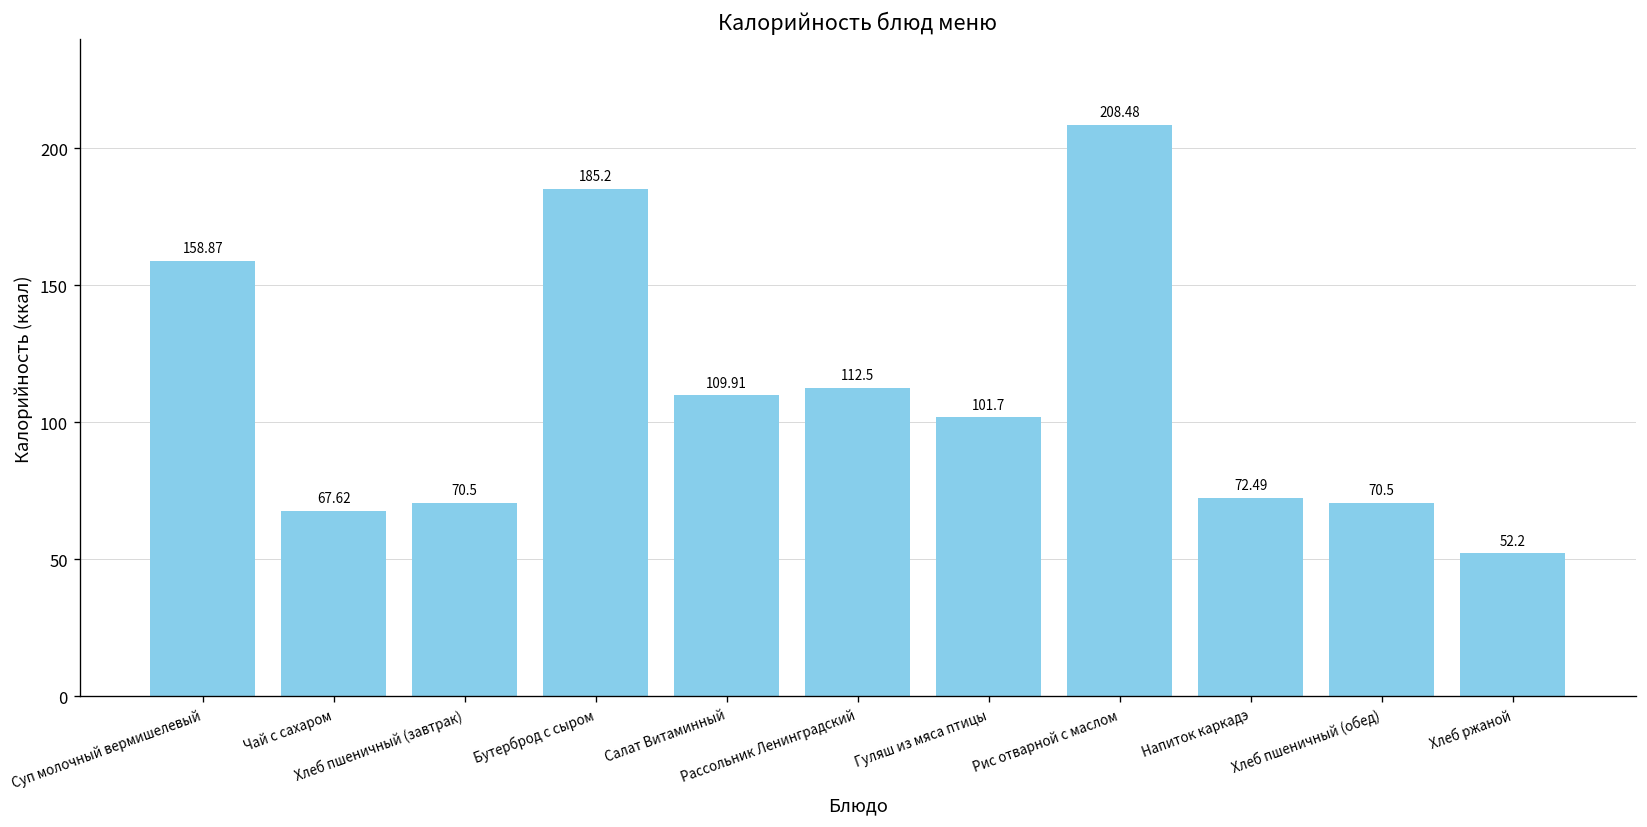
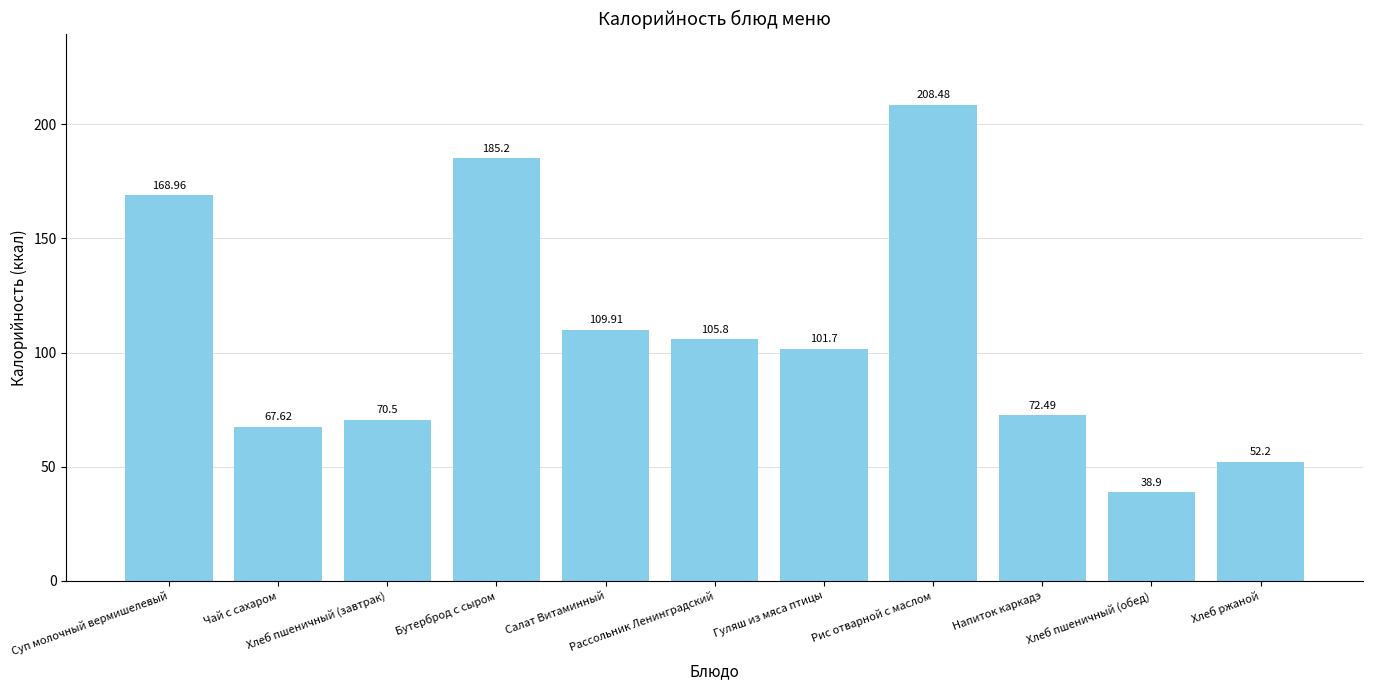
  {
-   "Суп молочный вермишелевый": 158.87,
+   "Суп молочный вермишелевый": 168.96,
    "Чай с сахаром": 67.62,
    "Хлеб пшеничный (завтрак)": 70.5,
    "Бутерброд с сыром": 185.2,
    "Салат Витаминный": 109.91,
-   "Рассольник Ленинградский": 112.5,
+   "Рассольник Ленинградский": 105.8,
    "Гуляш из мяса птицы": 101.7,
    "Рис отварной с маслом": 208.48,
    "Напиток каркадэ": 72.49,
-   "Хлеб пшеничный (обед)": 70.5,
+   "Хлеб пшеничный (обед)": 38.9,
    "Хлеб ржаной": 52.2
  }
